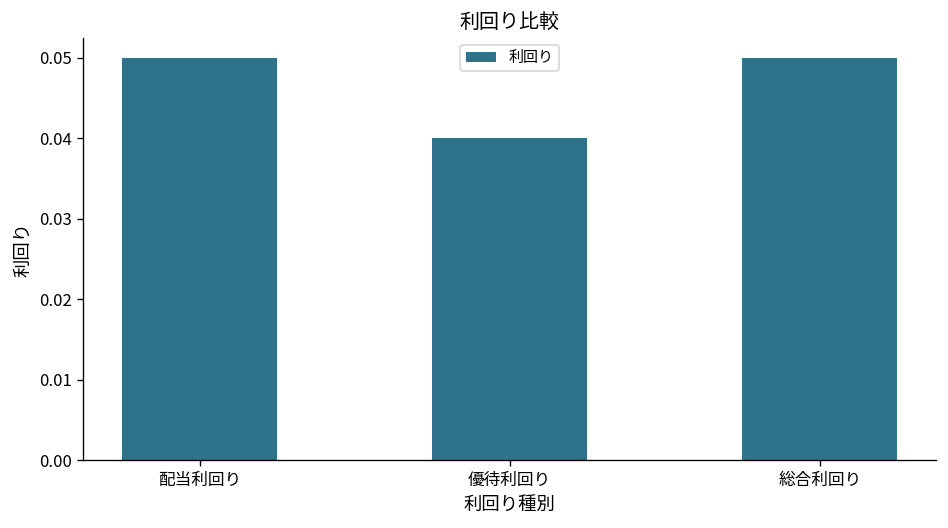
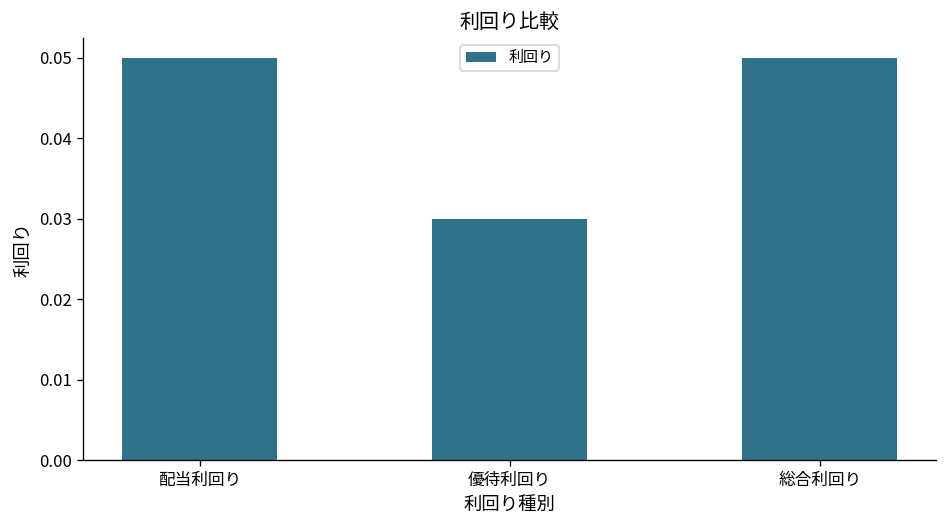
  {
    "配当利回り": 0.05,
-   "優待利回り": 0.04,
+   "優待利回り": 0.03,
    "総合利回り": 0.05
  }
